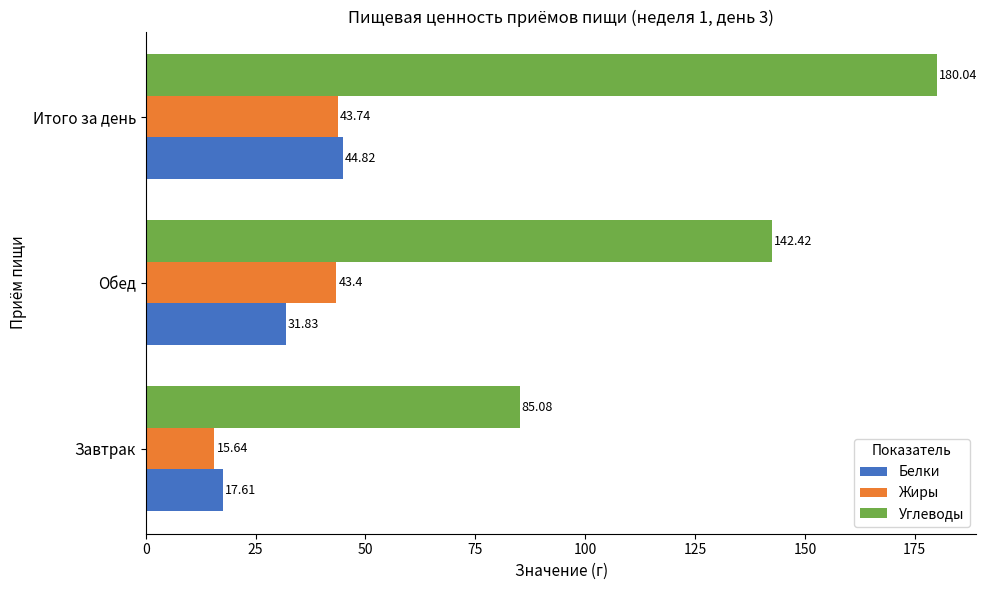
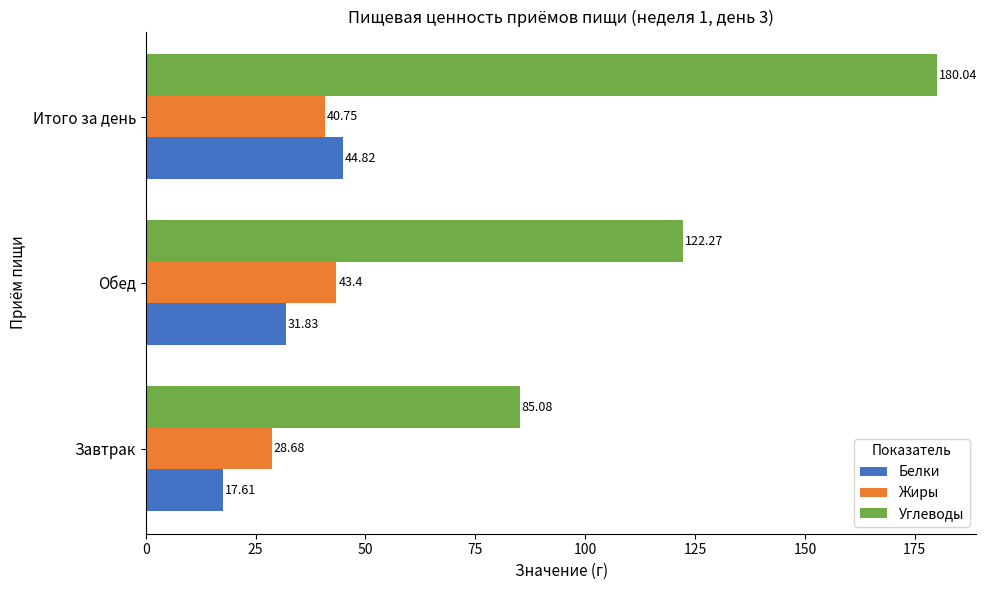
  {
    "Белки": {
      "Итого за день": 44.82,
      "Обед": 31.83,
      "Завтрак": 17.61
    },
    "Жиры": {
-     "Итого за день": 43.74,
+     "Итого за день": 40.75,
      "Обед": 43.4,
-     "Завтрак": 15.64
+     "Завтрак": 28.68
    },
    "Углеводы": {
      "Итого за день": 180.04,
-     "Обед": 142.42,
+     "Обед": 122.27,
      "Завтрак": 85.08
    }
  }
